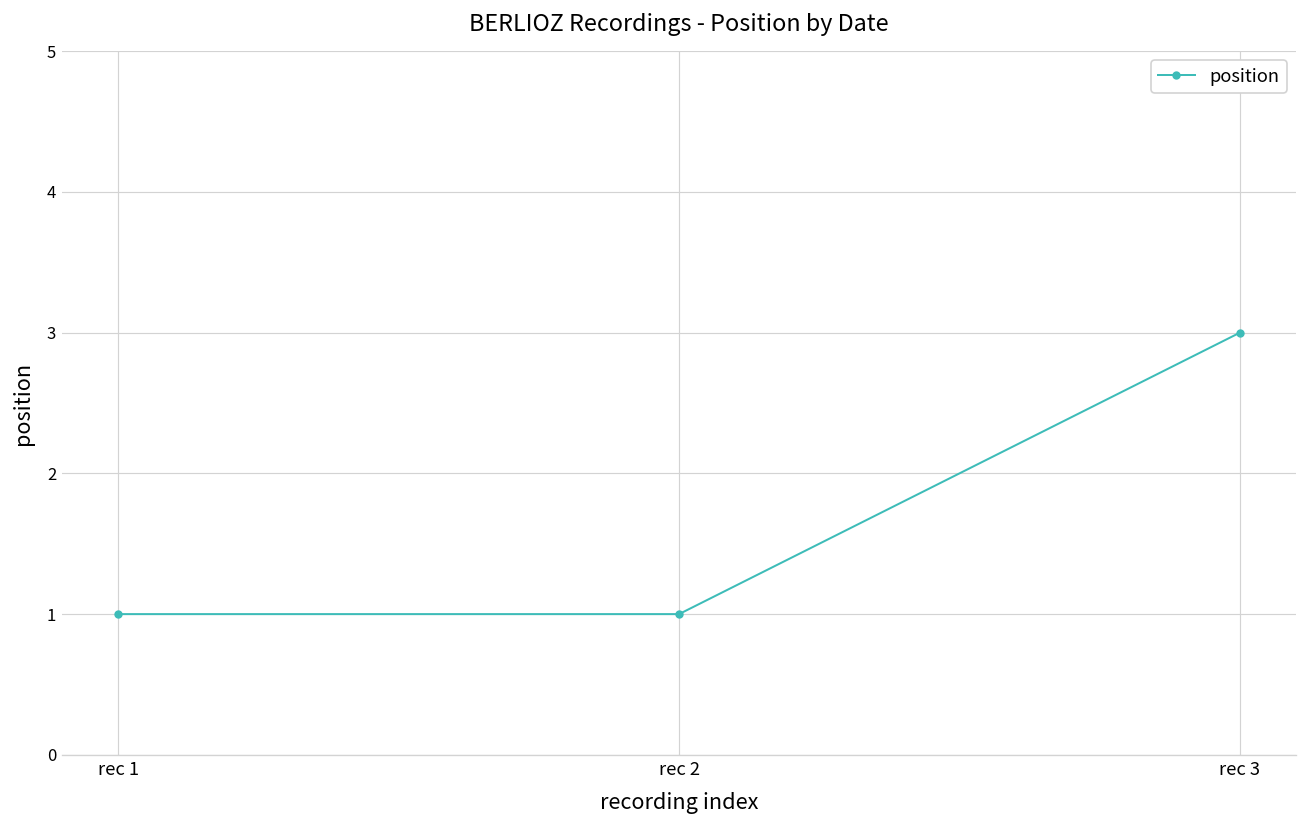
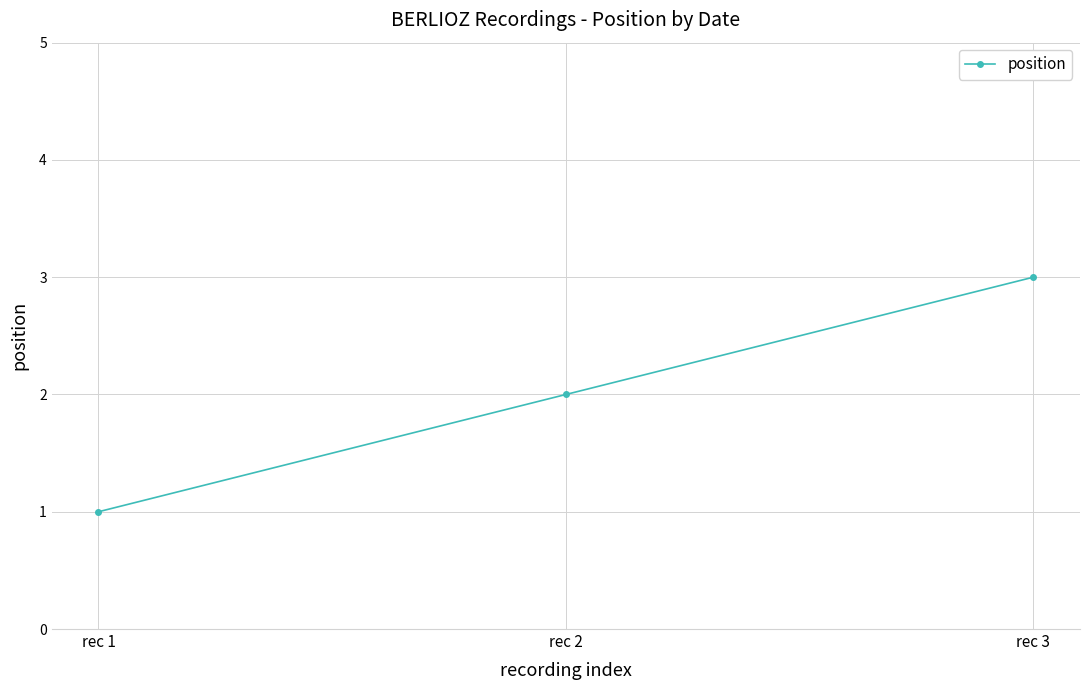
  {
    "rec 1": 1,
-   "rec 2": 1,
+   "rec 2": 2,
    "rec 3": 3
  }
